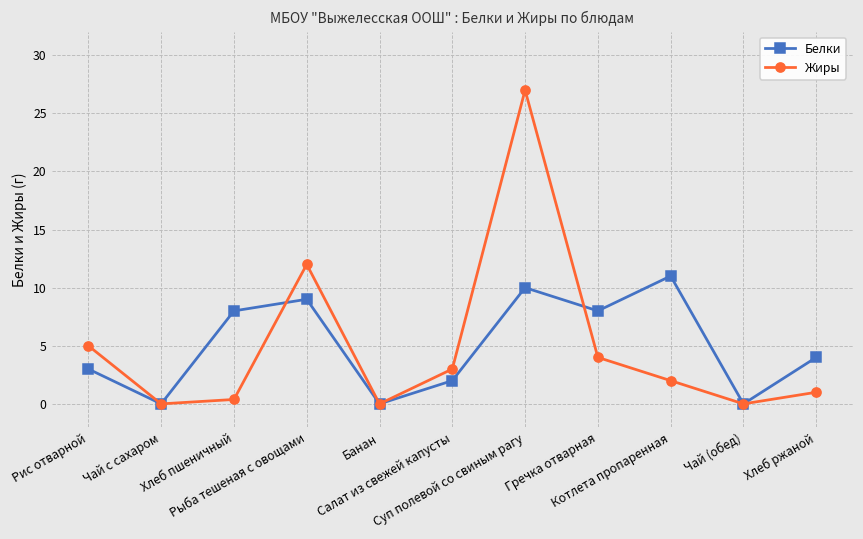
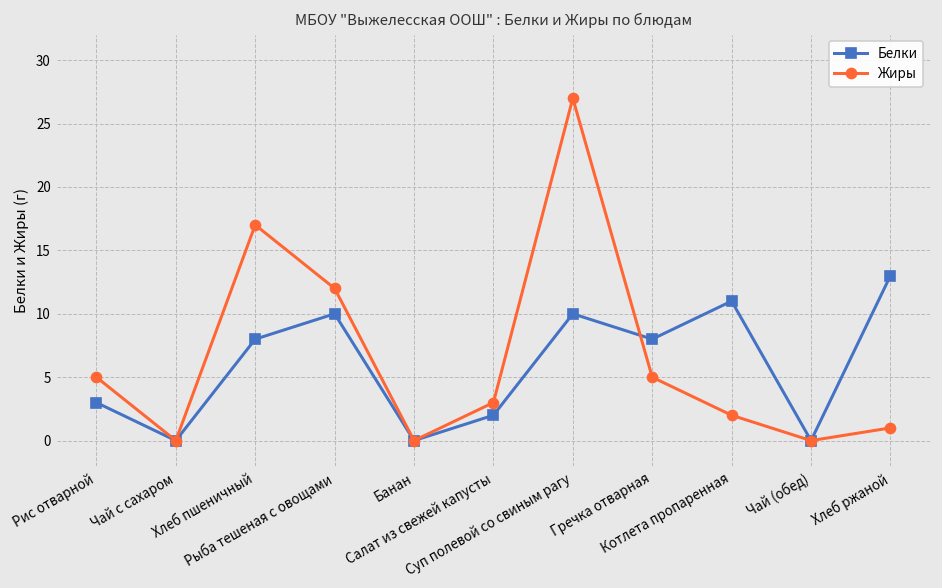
  {
    "Белки": {
      "Рис отварной": 3,
      "Хлеб пшеничный": 8,
-     "Рыба тешеная с овощами": 9,
+     "Рыба тешеная с овощами": 10,
      "Салат из свежей капусты": 2,
      "Суп полевой со свиным рагу": 10,
      "Гречка отварная": 8,
      "Котлета пропаренная": 11,
-     "Хлеб ржаной": 4
+     "Хлеб ржаной": 13
    },
    "Жиры": {
      "Рис отварной": 5.0,
-     "Хлеб пшеничный": 0.4,
+     "Хлеб пшеничный": 17.0,
      "Рыба тешеная с овощами": 12.0,
      "Салат из свежей капусты": 3.0,
      "Суп полевой со свиным рагу": 27.0,
-     "Гречка отварная": 4,
+     "Гречка отварная": 5,
      "Котлета пропаренная": 2.0,
      "Хлеб ржаной": 1.0
    }
  }
